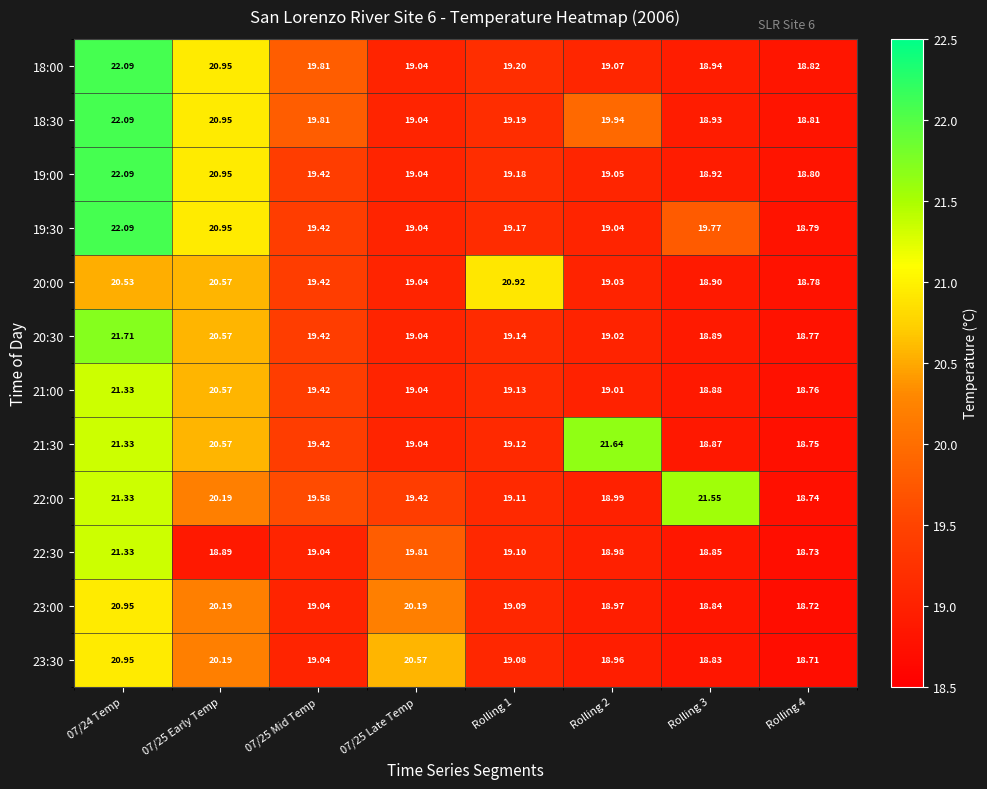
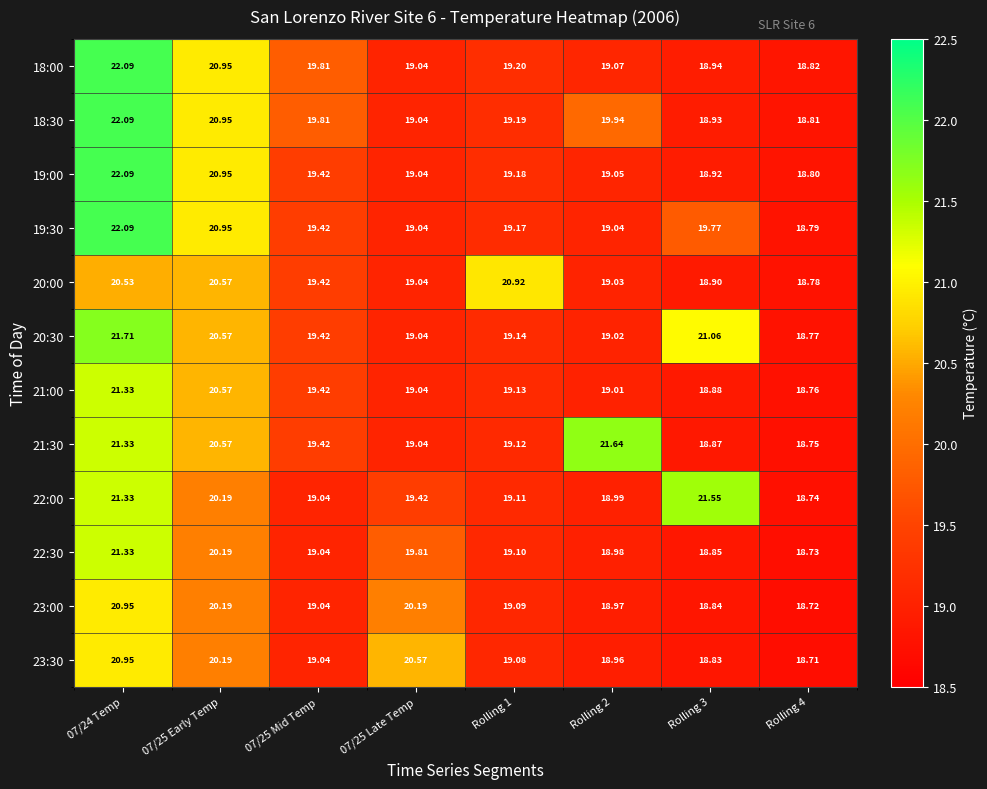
  {
    "18:00": {
      "07/24 Temp": 22.09,
      "07/25 Early Temp": 20.95,
      "07/25 Mid Temp": 19.81,
      "07/25 Late Temp": 19.04,
      "Rolling 1": 19.20,
      "Rolling 2": 19.07,
      "Rolling 3": 18.94,
      "Rolling 4": 18.82
    },
    "18:30": {
      "07/24 Temp": 22.09,
      "07/25 Early Temp": 20.95,
      "07/25 Mid Temp": 19.81,
      "07/25 Late Temp": 19.04,
      "Rolling 1": 19.19,
      "Rolling 2": 19.94,
      "Rolling 3": 18.93,
      "Rolling 4": 18.81
    },
    "19:00": {
      "07/24 Temp": 22.09,
      "07/25 Early Temp": 20.95,
      "07/25 Mid Temp": 19.42,
      "07/25 Late Temp": 19.04,
      "Rolling 1": 19.18,
      "Rolling 2": 19.05,
      "Rolling 3": 18.92,
      "Rolling 4": 18.80
    },
    "19:30": {
      "07/24 Temp": 22.09,
      "07/25 Early Temp": 20.95,
      "07/25 Mid Temp": 19.42,
      "07/25 Late Temp": 19.04,
      "Rolling 1": 19.17,
      "Rolling 2": 19.04,
      "Rolling 3": 19.77,
      "Rolling 4": 18.79
    },
    "20:00": {
      "07/24 Temp": 20.53,
      "07/25 Early Temp": 20.57,
      "07/25 Mid Temp": 19.42,
      "07/25 Late Temp": 19.04,
      "Rolling 1": 20.92,
      "Rolling 2": 19.03,
      "Rolling 3": 18.90,
      "Rolling 4": 18.78
    },
    "20:30": {
      "07/24 Temp": 21.71,
      "07/25 Early Temp": 20.57,
      "07/25 Mid Temp": 19.42,
      "07/25 Late Temp": 19.04,
      "Rolling 1": 19.14,
      "Rolling 2": 19.02,
-     "Rolling 3": 18.89,
+     "Rolling 3": 21.06,
      "Rolling 4": 18.77
    },
    "21:00": {
      "07/24 Temp": 21.33,
      "07/25 Early Temp": 20.57,
      "07/25 Mid Temp": 19.42,
      "07/25 Late Temp": 19.04,
      "Rolling 1": 19.13,
      "Rolling 2": 19.01,
      "Rolling 3": 18.88,
      "Rolling 4": 18.76
    },
    "21:30": {
      "07/24 Temp": 21.33,
      "07/25 Early Temp": 20.57,
      "07/25 Mid Temp": 19.42,
      "07/25 Late Temp": 19.04,
      "Rolling 1": 19.12,
      "Rolling 2": 21.64,
      "Rolling 3": 18.87,
      "Rolling 4": 18.75
    },
    "22:00": {
      "07/24 Temp": 21.33,
      "07/25 Early Temp": 20.19,
-     "07/25 Mid Temp": 19.58,
+     "07/25 Mid Temp": 19.04,
      "07/25 Late Temp": 19.42,
      "Rolling 1": 19.11,
      "Rolling 2": 18.99,
      "Rolling 3": 21.55,
      "Rolling 4": 18.74
    },
    "22:30": {
      "07/24 Temp": 21.33,
-     "07/25 Early Temp": 18.89,
+     "07/25 Early Temp": 20.19,
      "07/25 Mid Temp": 19.04,
      "07/25 Late Temp": 19.81,
      "Rolling 1": 19.10,
      "Rolling 2": 18.98,
      "Rolling 3": 18.85,
      "Rolling 4": 18.73
    },
    "23:00": {
      "07/24 Temp": 20.95,
      "07/25 Early Temp": 20.19,
      "07/25 Mid Temp": 19.04,
      "07/25 Late Temp": 20.19,
      "Rolling 1": 19.09,
      "Rolling 2": 18.97,
      "Rolling 3": 18.84,
      "Rolling 4": 18.72
    },
    "23:30": {
      "07/24 Temp": 20.95,
      "07/25 Early Temp": 20.19,
      "07/25 Mid Temp": 19.04,
      "07/25 Late Temp": 20.57,
      "Rolling 1": 19.08,
      "Rolling 2": 18.96,
      "Rolling 3": 18.83,
      "Rolling 4": 18.71
    }
  }
